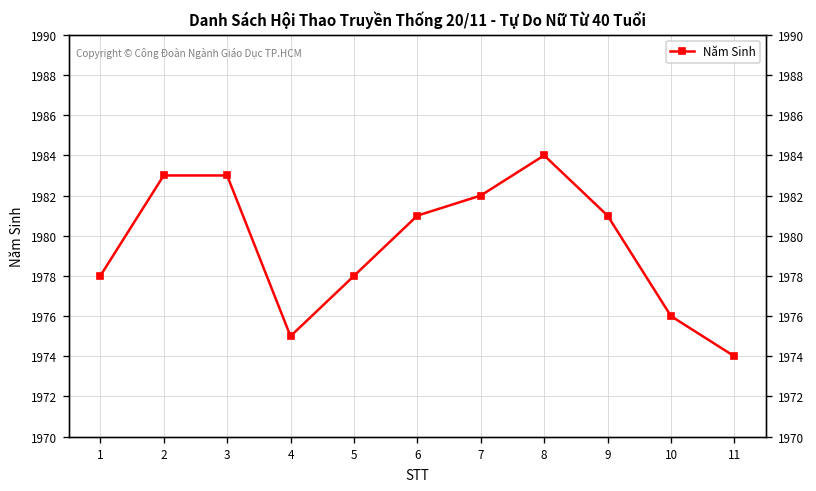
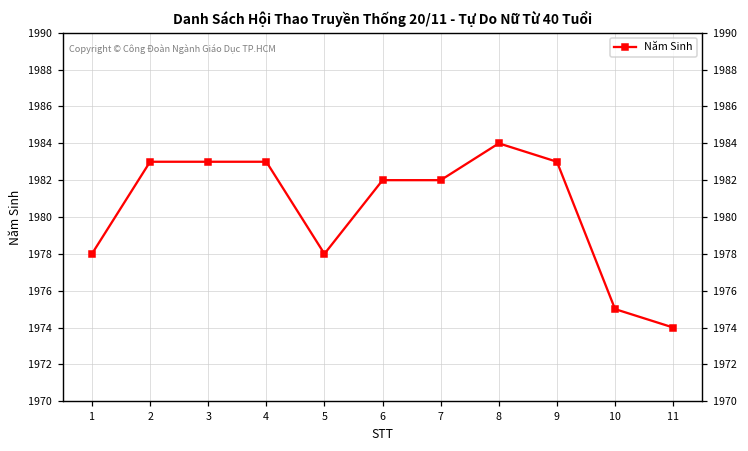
  {
    "1": 1978,
    "2": 1983,
    "3": 1983,
-   "4": 1975,
+   "4": 1983,
    "5": 1978,
-   "6": 1981,
+   "6": 1982,
    "7": 1982,
    "8": 1984,
-   "9": 1981,
-   "10": 1976,
+   "9": 1983,
+   "10": 1975,
    "11": 1974
  }
